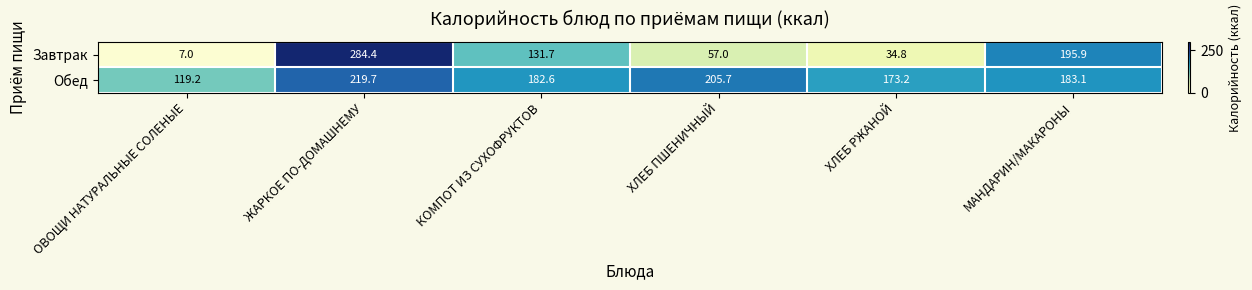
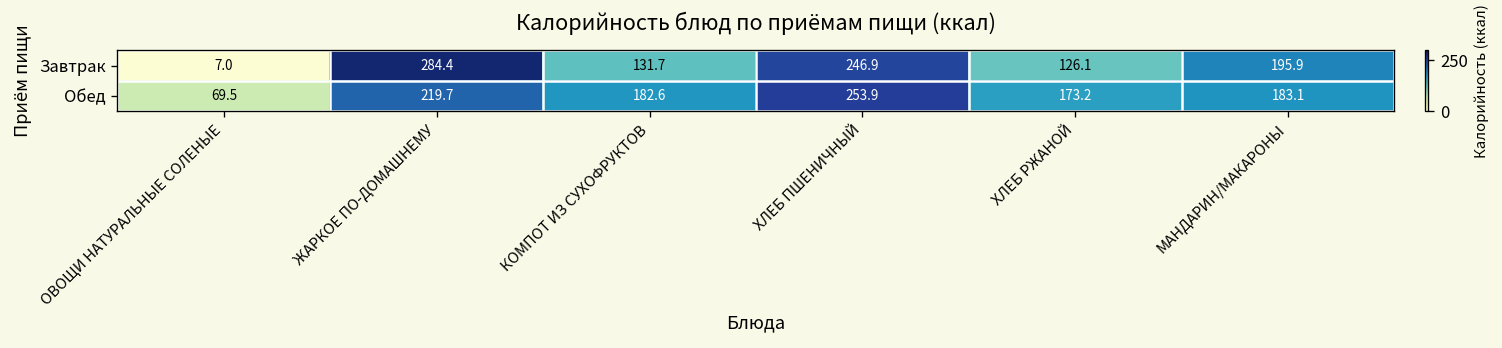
  {
    "Завтрак": {
      "ОВОЩИ НАТУРАЛЬНЫЕ СОЛЕНЫЕ": 7.0,
      "ЖАРКОЕ ПО-ДОМАШНЕМУ": 284.4,
      "КОМПОТ ИЗ СУХОФРУКТОВ": 131.7,
-     "ХЛЕБ ПШЕНИЧНЫЙ": 57.0,
-     "ХЛЕБ РЖАНОЙ": 34.8,
+     "ХЛЕБ ПШЕНИЧНЫЙ": 246.9,
+     "ХЛЕБ РЖАНОЙ": 126.1,
      "МАНДАРИН/МАКАРОНЫ": 195.9
    },
    "Обед": {
-     "ОВОЩИ НАТУРАЛЬНЫЕ СОЛЕНЫЕ": 119.2,
+     "ОВОЩИ НАТУРАЛЬНЫЕ СОЛЕНЫЕ": 69.5,
      "ЖАРКОЕ ПО-ДОМАШНЕМУ": 219.7,
      "КОМПОТ ИЗ СУХОФРУКТОВ": 182.6,
-     "ХЛЕБ ПШЕНИЧНЫЙ": 205.7,
+     "ХЛЕБ ПШЕНИЧНЫЙ": 253.9,
      "ХЛЕБ РЖАНОЙ": 173.2,
      "МАНДАРИН/МАКАРОНЫ": 183.1
    }
  }
